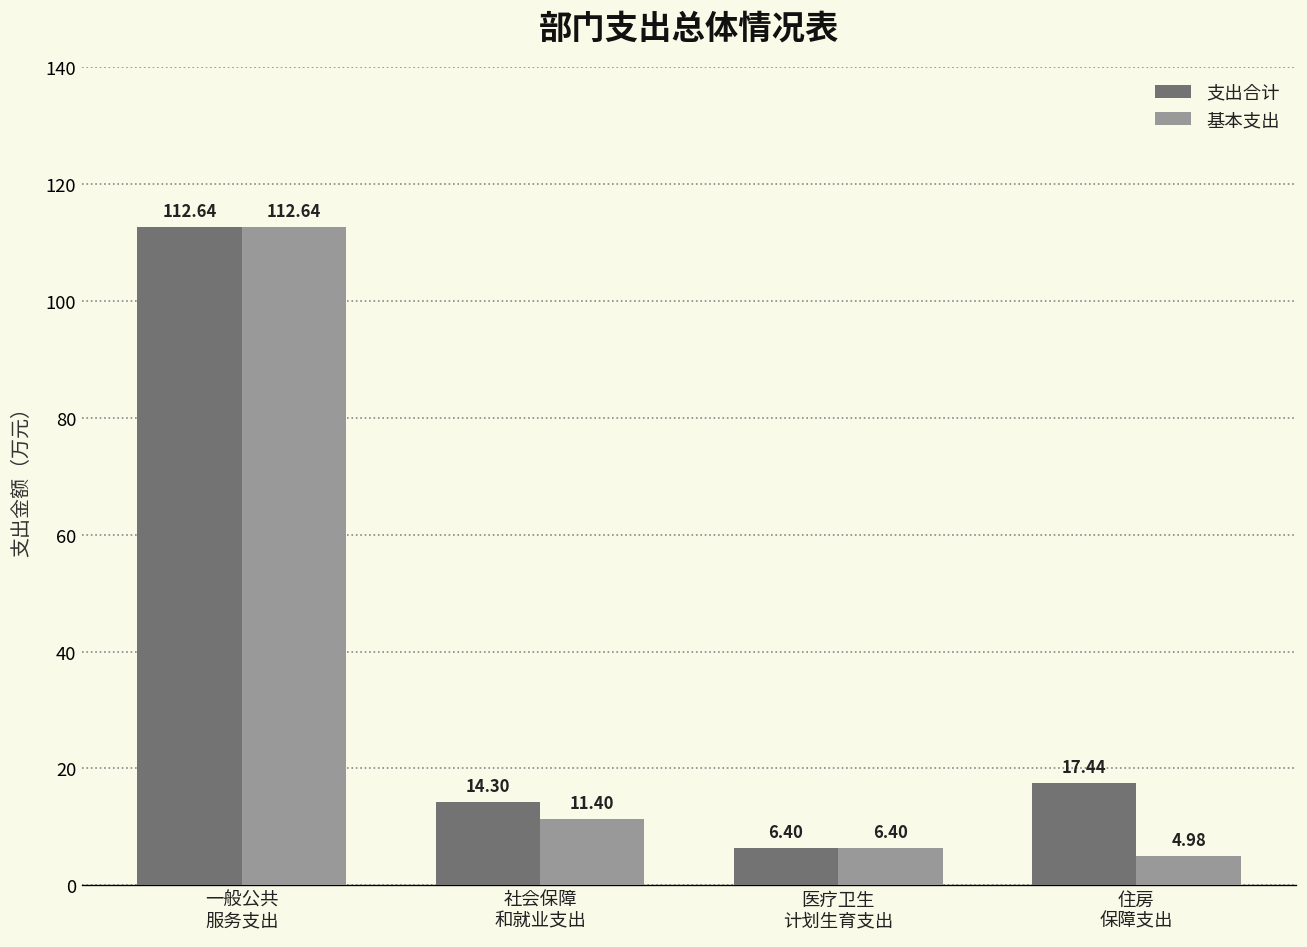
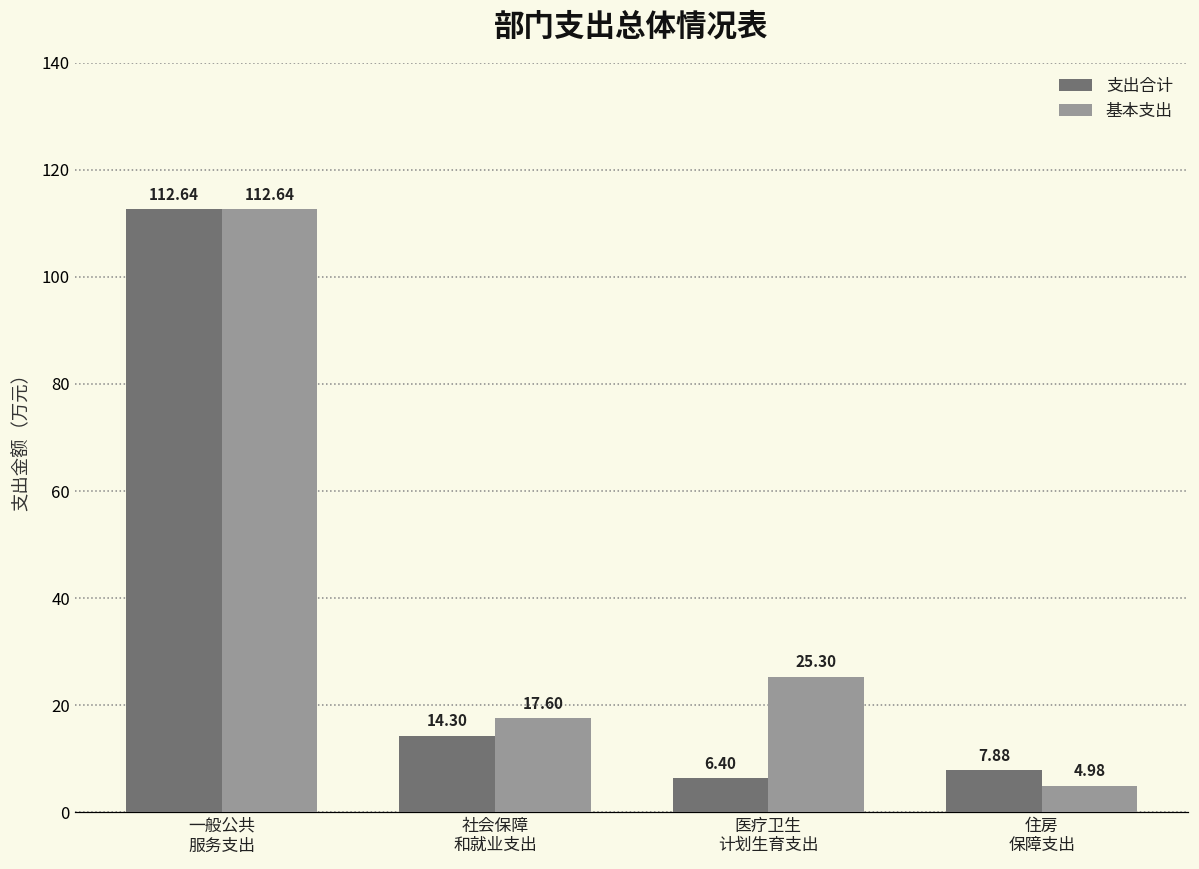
  {
    "支出合计": {
      "一般公共 服务支出": 112.64,
      "社会保障 和就业支出": 14.30,
      "医疗卫生 计划生育支出": 6.40,
-     "住房 保障支出": 17.44
+     "住房 保障支出": 7.88
    },
    "基本支出": {
      "一般公共 服务支出": 112.64,
-     "社会保障 和就业支出": 11.40,
-     "医疗卫生 计划生育支出": 6.40,
+     "社会保障 和就业支出": 17.60,
+     "医疗卫生 计划生育支出": 25.30,
      "住房 保障支出": 4.98
    }
  }
